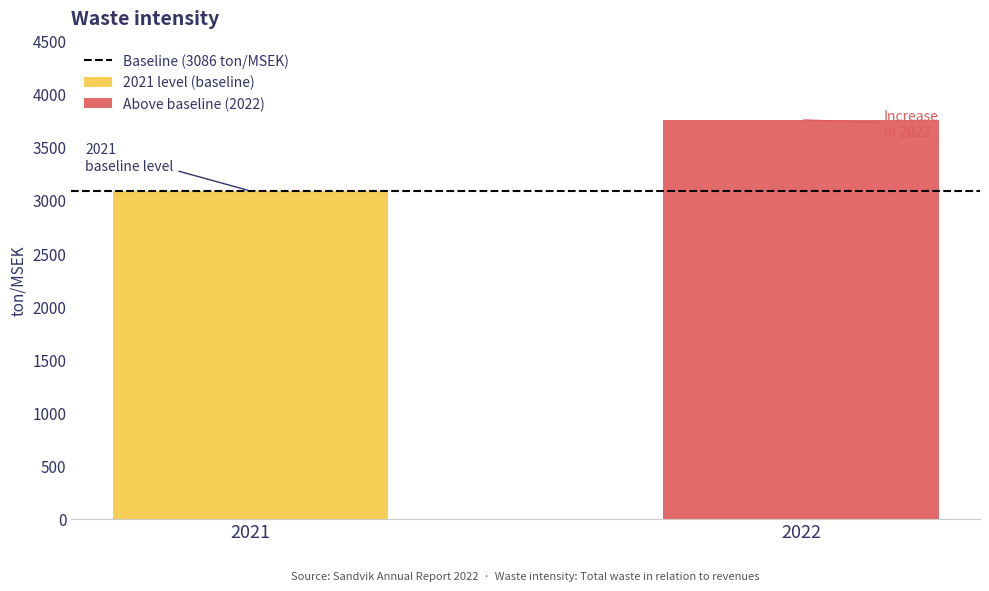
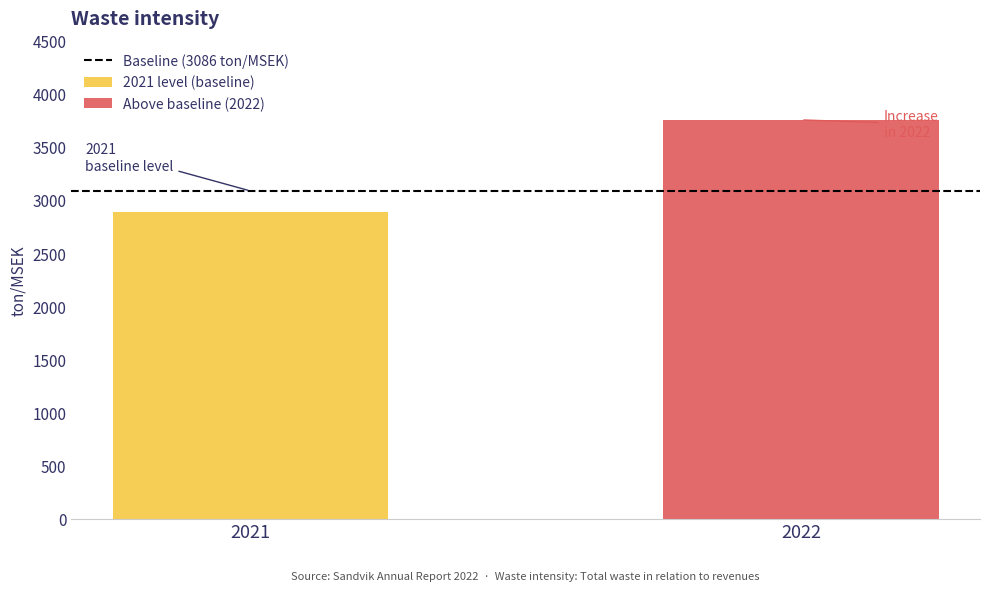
  {
-   "2021": 3090,
+   "2021": 2890,
    "2022": 3760
  }
